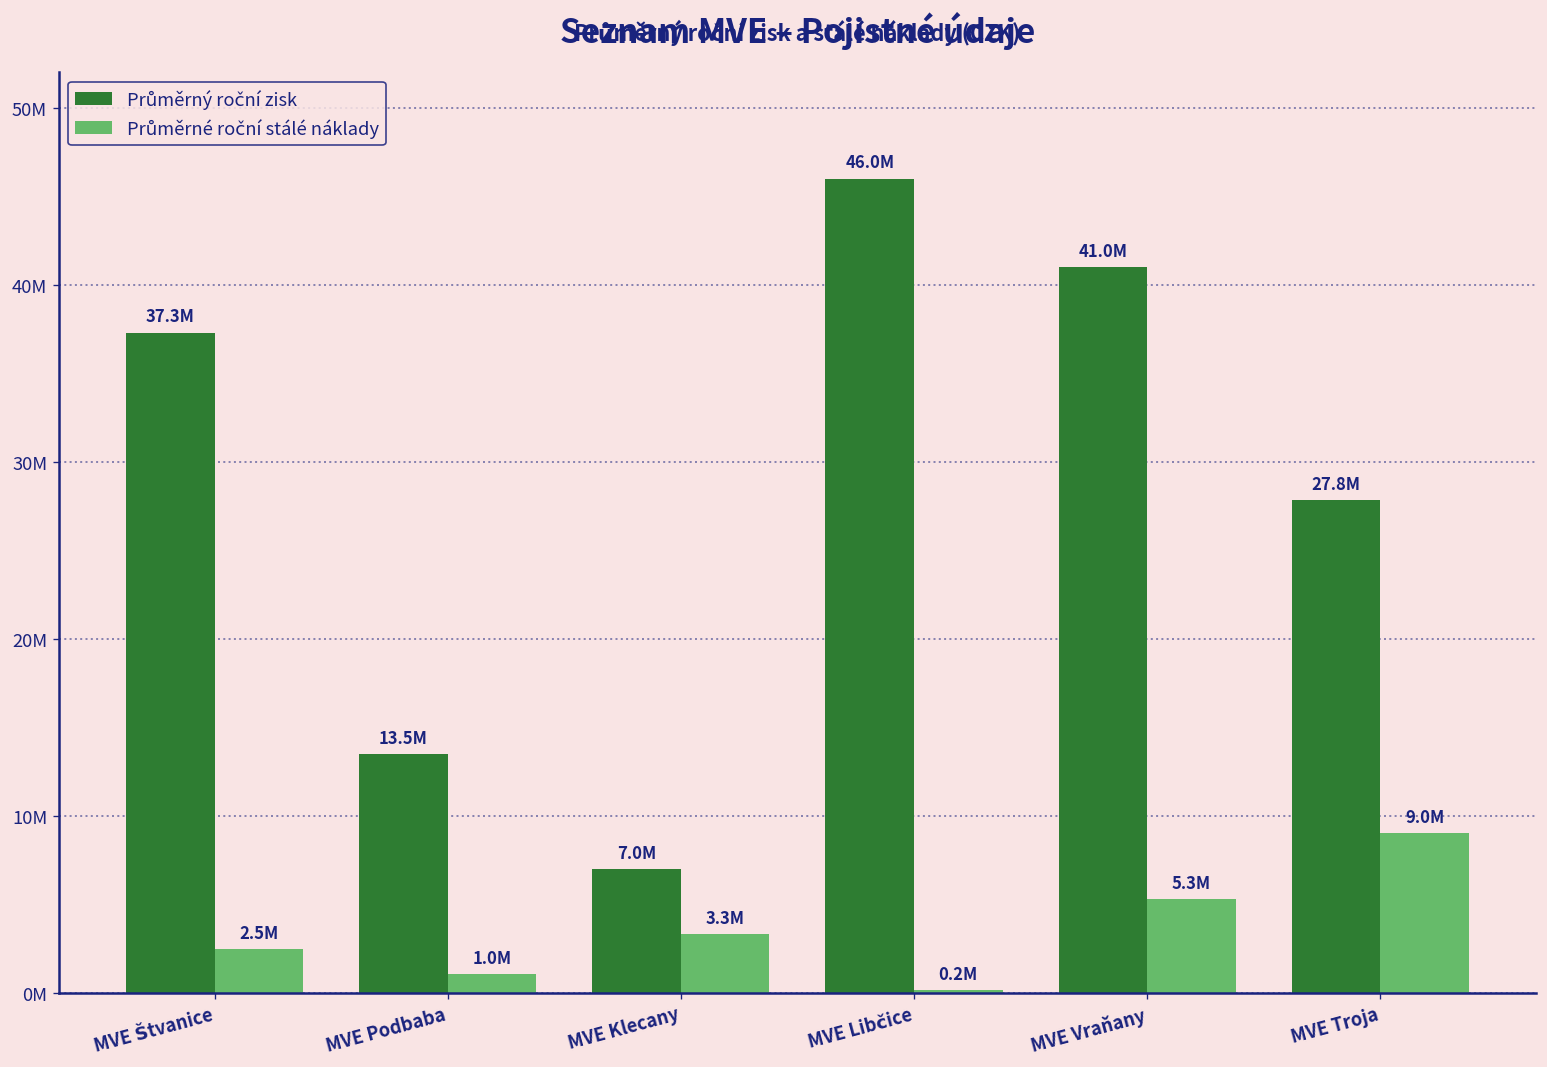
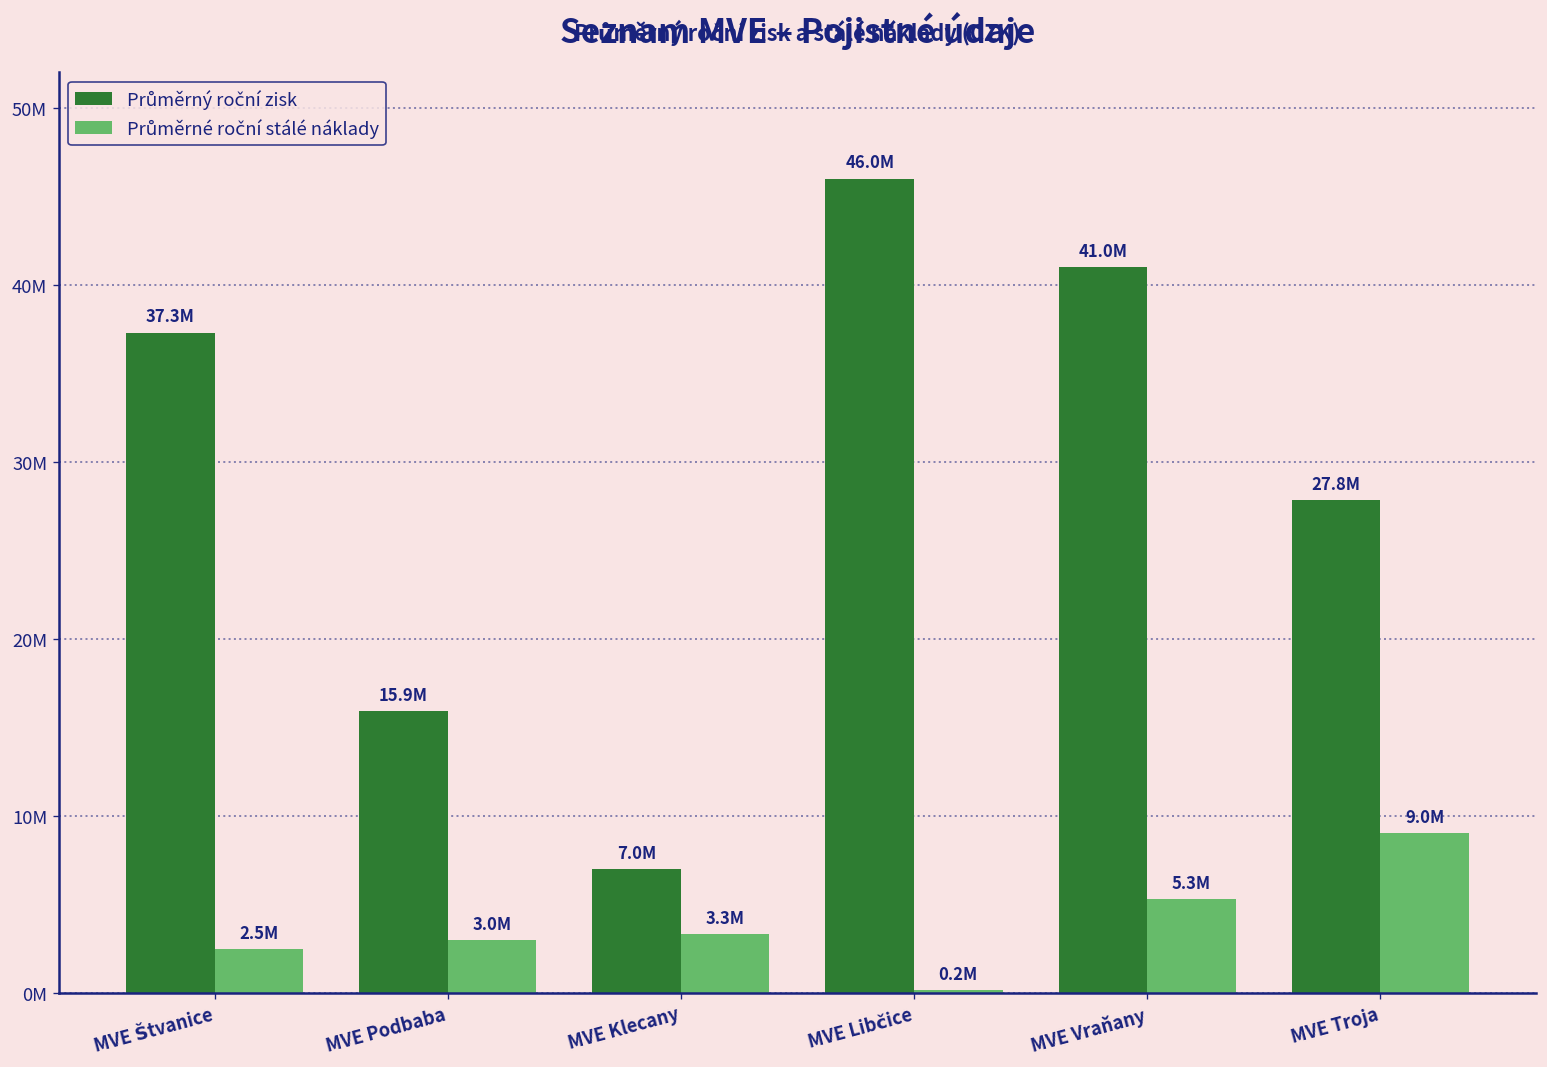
  {
    "Průměrný roční zisk": {
      "MVE Štvanice": "37.3M",
-     "MVE Podbaba": "13.5M",
+     "MVE Podbaba": "15.9M",
      "MVE Klecany": "7.0M",
      "MVE Libčice": "46.0M",
      "MVE Vraňany": "41.0M",
      "MVE Troja": "27.8M"
    },
    "Průměrné roční stálé náklady": {
      "MVE Štvanice": "2.5M",
-     "MVE Podbaba": "1.0M",
+     "MVE Podbaba": "3.0M",
      "MVE Klecany": "3.3M",
      "MVE Libčice": "0.2M",
      "MVE Vraňany": "5.3M",
      "MVE Troja": "9.0M"
    }
  }
